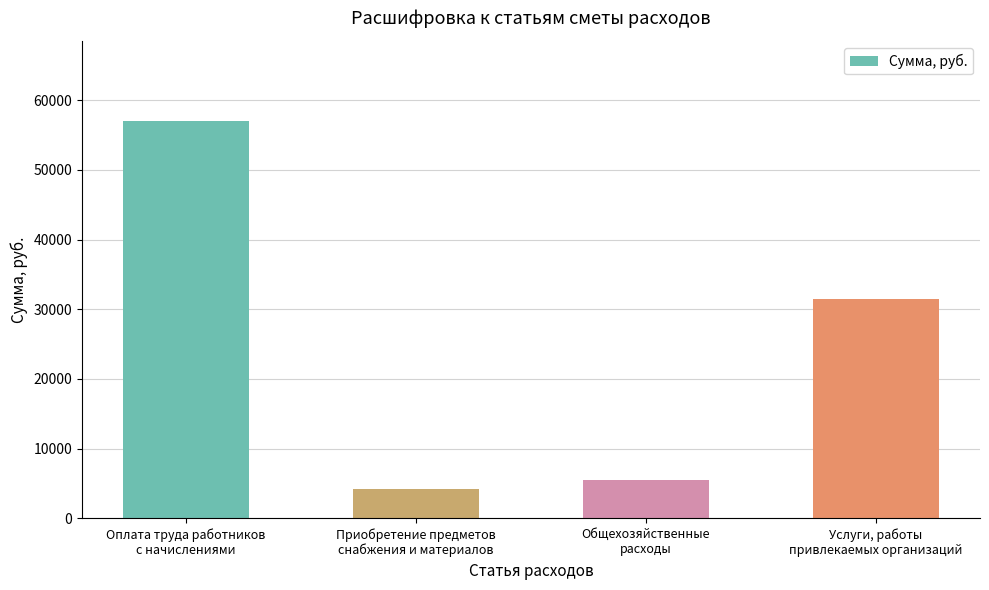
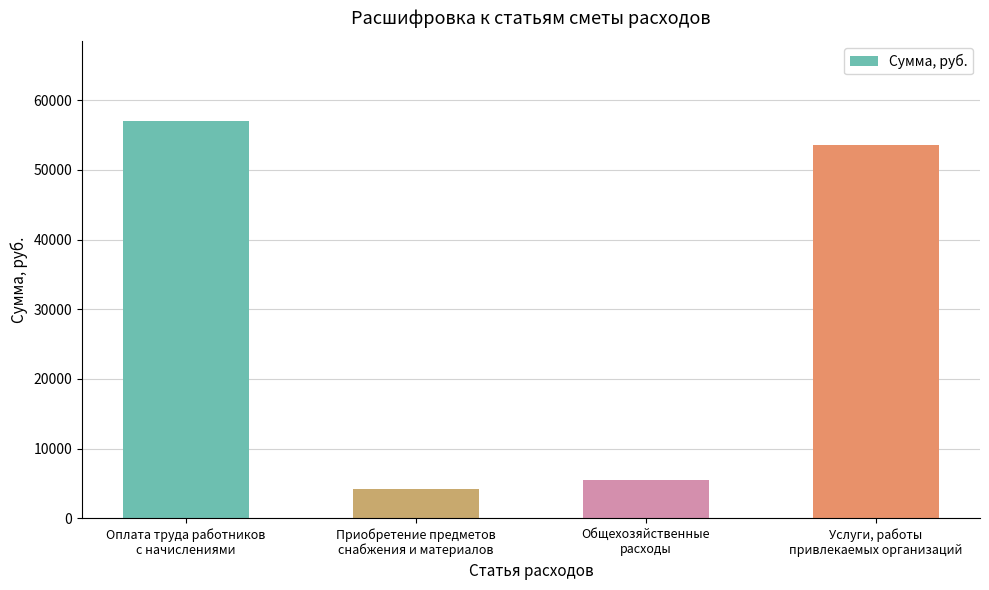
  {
    "Оплата труда работников с начислениями": 57000,
    "Приобретение предметов снабжения и материалов": 4000,
    "Общехозяйственные расходы": 5000,
-   "Услуги, работы привлекаемых организаций": 32000
+   "Услуги, работы привлекаемых организаций": 54000
  }
